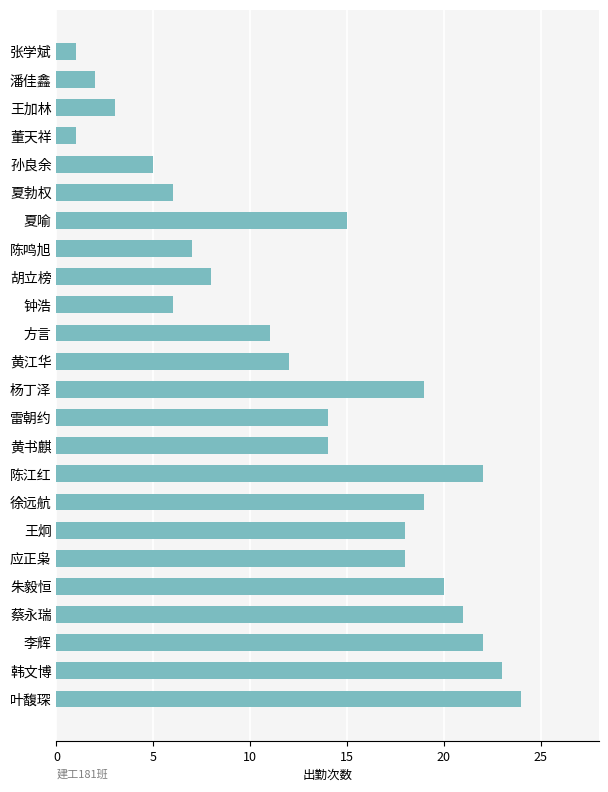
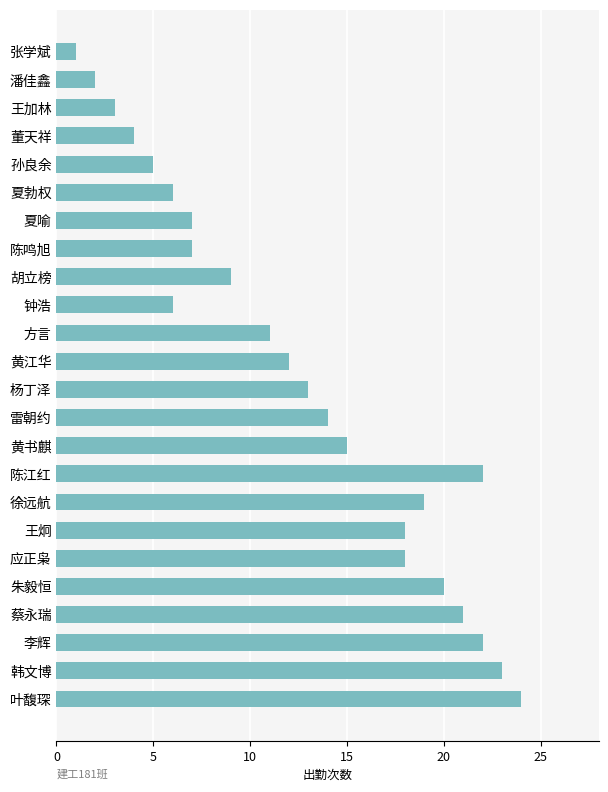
  {
    "张学斌": 1,
    "潘佳鑫": 2,
    "王加林": 3,
-   "董天祥": 1,
+   "董天祥": 4,
    "孙良余": 5,
    "夏勃权": 6,
-   "夏喻": 15,
+   "夏喻": 7,
    "陈鸣旭": 7,
-   "胡立榜": 8,
+   "胡立榜": 9,
    "钟浩": 6,
    "方言": 11,
    "黄江华": 12,
-   "杨丁泽": 19,
+   "杨丁泽": 13,
    "雷朝约": 14,
-   "黄书麒": 14,
+   "黄书麒": 15,
    "陈江红": 22,
    "徐远航": 19,
    "王炯": 18,
    "应正枭": 18,
    "朱毅恒": 20,
    "蔡永瑞": 21,
    "李辉": 22,
    "韩文博": 23,
    "叶馥琛": 24
  }
